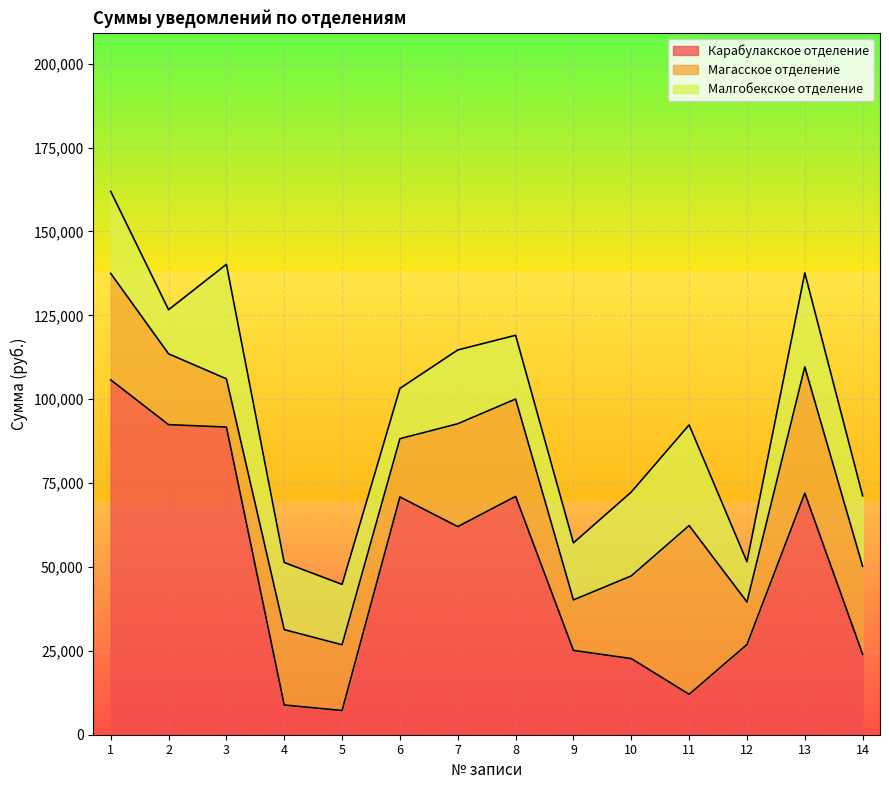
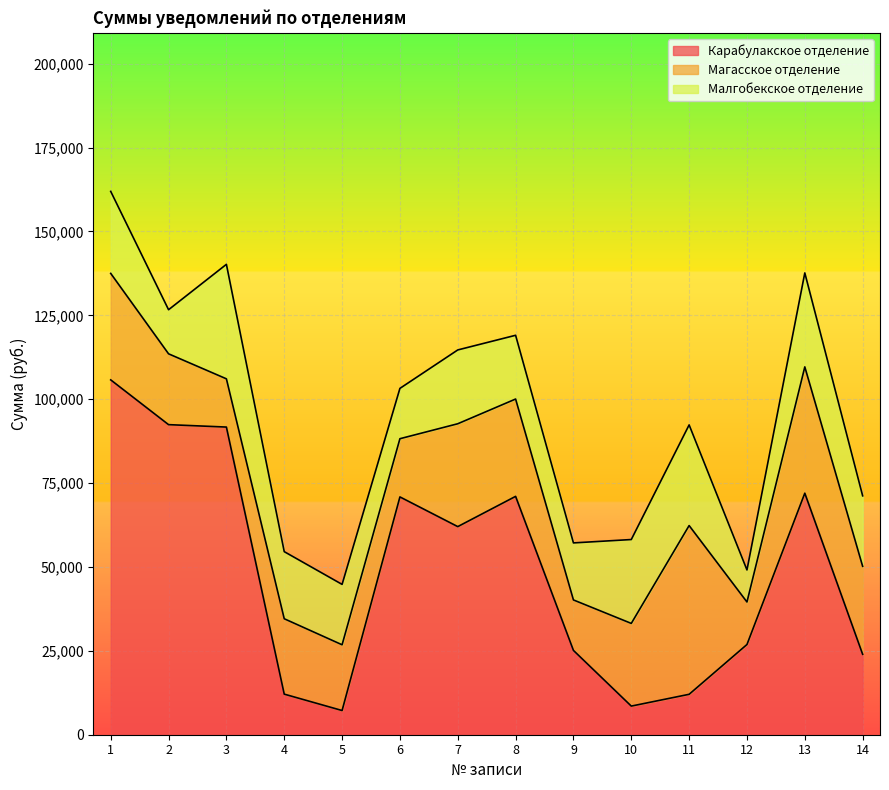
  {
    "Карабулакское отделение": {
      "1": "106,000",
      "2": "92,000",
      "3": "92,000",
-     "4": "9,000",
+     "4": "12,000",
      "5": "7,000",
      "6": "71,000",
      "7": "62,000",
      "8": "71,000",
      "9": "25,000",
-     "10": "23,000",
+     "10": "9,000",
      "11": "12,000",
      "12": "27,000",
      "13": "72,000",
      "14": "24,000"
    },
    "Магасское отделение": {
      "1": "32,000",
      "2": "21,000",
      "3": "14,000",
      "4": "22,000",
      "5": "20,000",
      "6": "17,000",
      "7": "31,000",
      "8": "29,000",
      "9": "15,000",
      "10": "25,000",
      "11": "50,000",
      "12": "13,000",
      "13": "38,000",
      "14": "26,000"
    },
    "Малгобекское отделение": {
      "1": "24,000",
      "2": "13,000",
      "3": "34,000",
      "4": "20,000",
      "5": "18,000",
      "6": "15,000",
      "7": "22,000",
      "8": "19,000",
      "9": "17,000",
      "10": "25,000",
      "11": "30,000",
-     "12": "12,000",
+     "12": "10,000",
      "13": "28,000",
      "14": "21,000"
    }
  }
